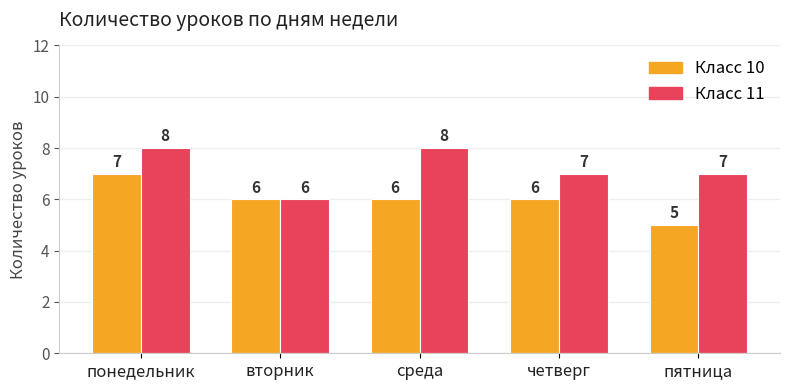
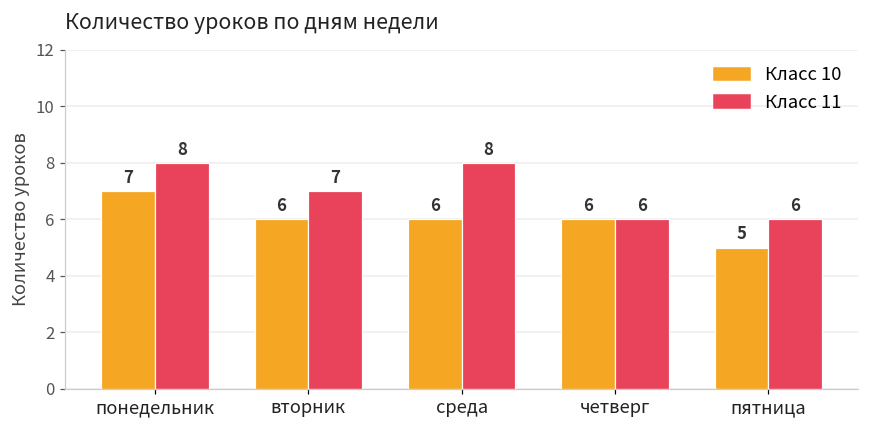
  {
    "Класс 10": {
      "понедельник": 7,
      "вторник": 6,
      "среда": 6,
      "четверг": 6,
      "пятница": 5
    },
    "Класс 11": {
      "понедельник": 8,
-     "вторник": 6,
+     "вторник": 7,
      "среда": 8,
-     "четверг": 7,
-     "пятница": 7
+     "четверг": 6,
+     "пятница": 6
    }
  }
